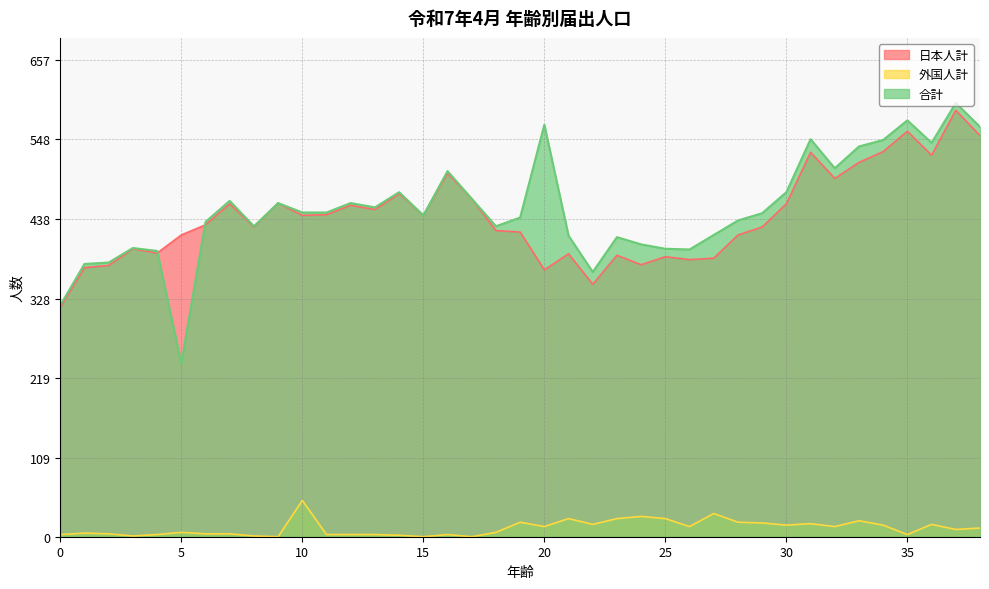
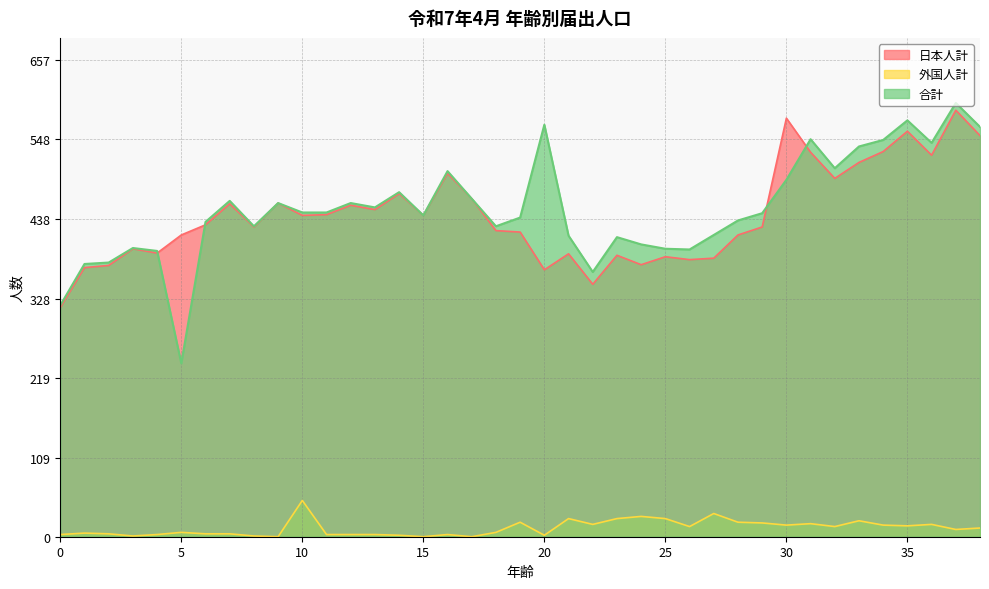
  {
    "日本人計": {
      "5": 420,
      "10": 440,
      "20": 370,
      "25": 390,
-     "30": 460,
+     "30": 580,
      "35": 560
    },
    "外国人計": {
      "0": 0,
      "5": 10,
      "10": 50,
      "15": 0,
-     "20": 10,
+     "20": 0,
      "25": 30,
      "30": 20,
-     "35": 0
+     "35": 20
    },
    "合計": {
      "5": 240,
      "10": 450,
      "20": 570,
      "25": 400,
-     "30": 480,
+     "30": 490,
      "35": 570
    }
  }
